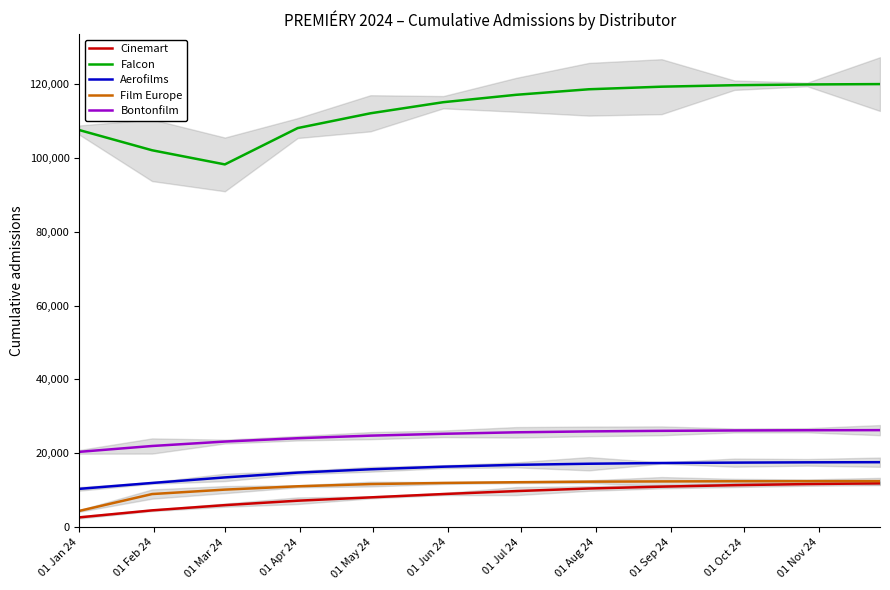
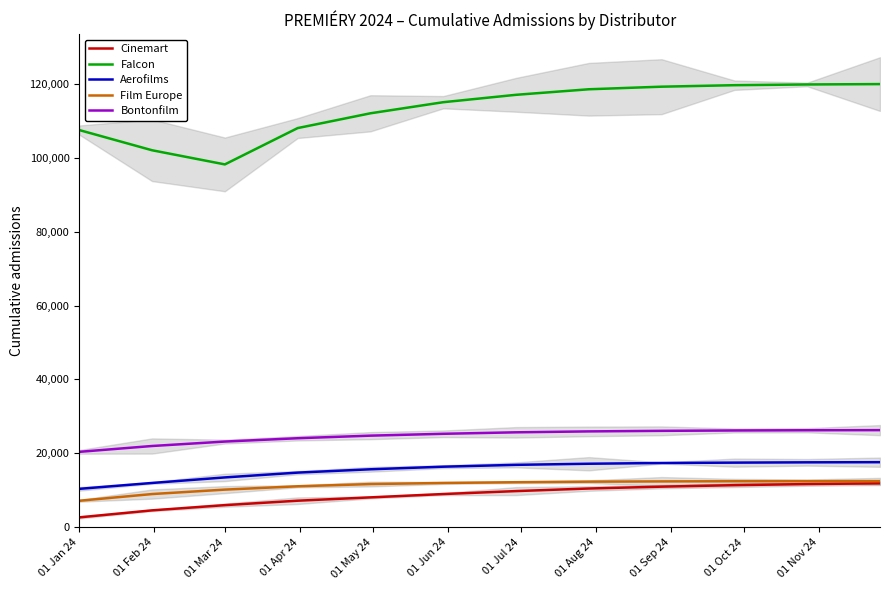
  {
    "Falcon": {
      "01 Jan 24": "107,000",
      "01 Mar 24": "98,000"
    },
    "Aerofilms": {
      "01 Mar 24": "14,000"
    },
    "Film Europe": {
-     "01 Jan 24": "4,000",
+     "01 Jan 24": "7,000",
      "01 Mar 24": "10,000"
    }
  }
